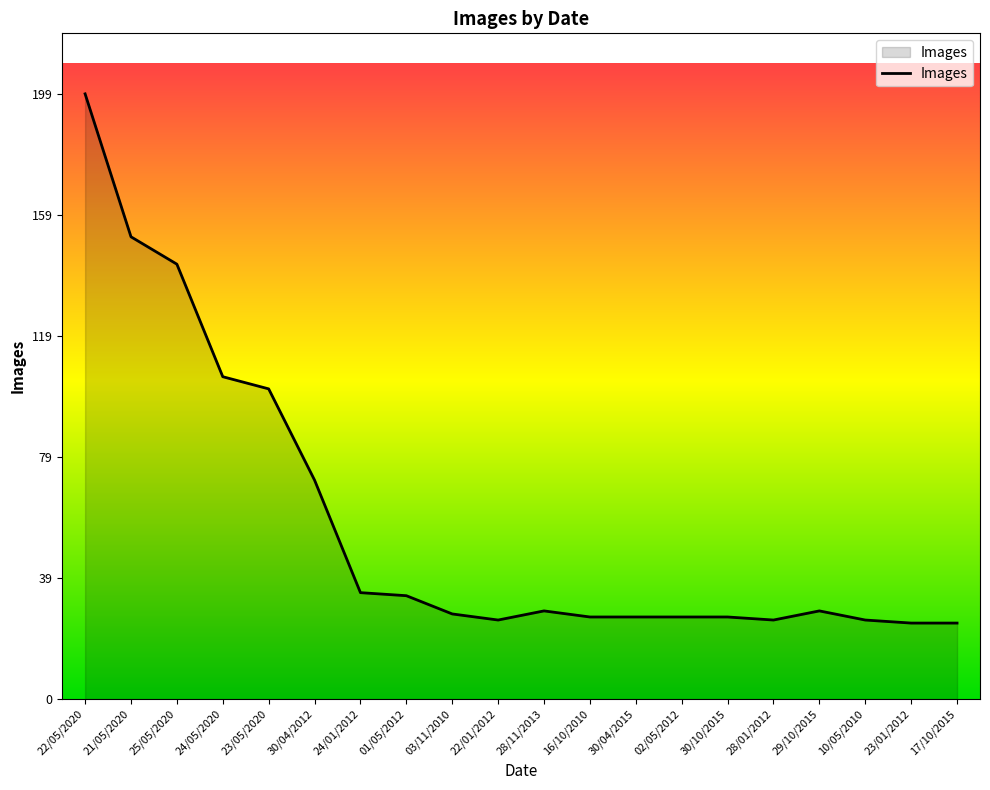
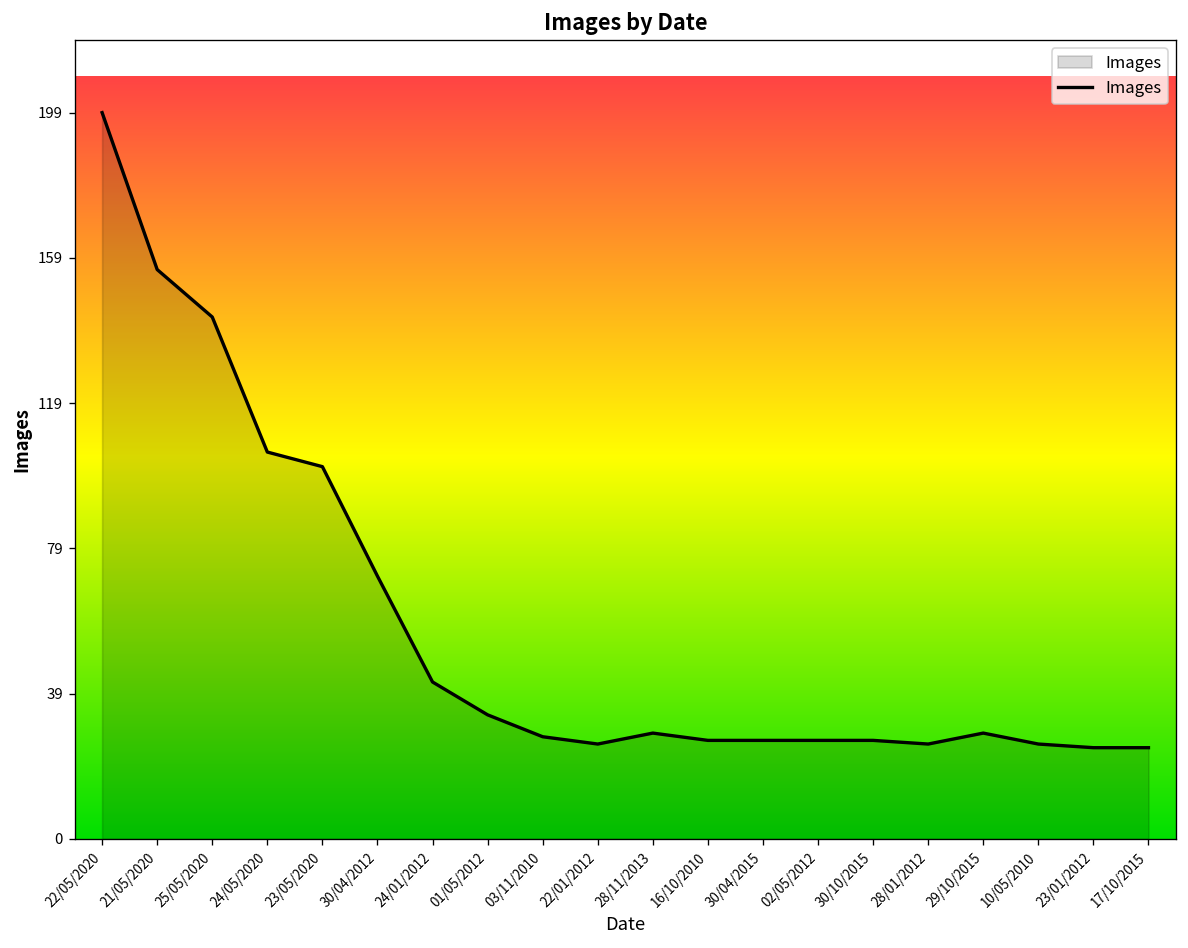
  {
    "22/05/2020": 199,
-   "21/05/2020": 152,
+   "21/05/2020": 156,
    "25/05/2020": 143,
    "24/05/2020": 106,
    "23/05/2020": 102,
    "30/04/2012": 72,
-   "24/01/2012": 35,
+   "24/01/2012": 43,
    "01/05/2012": 34,
    "03/11/2010": 28,
    "22/01/2012": 26,
    "28/11/2013": 29,
    "16/10/2010": 27,
    "30/04/2015": 27,
    "02/05/2012": 27,
    "30/10/2015": 27,
    "28/01/2012": 26,
    "29/10/2015": 29,
    "10/05/2010": 26,
    "23/01/2012": 25,
    "17/10/2015": 25
  }
